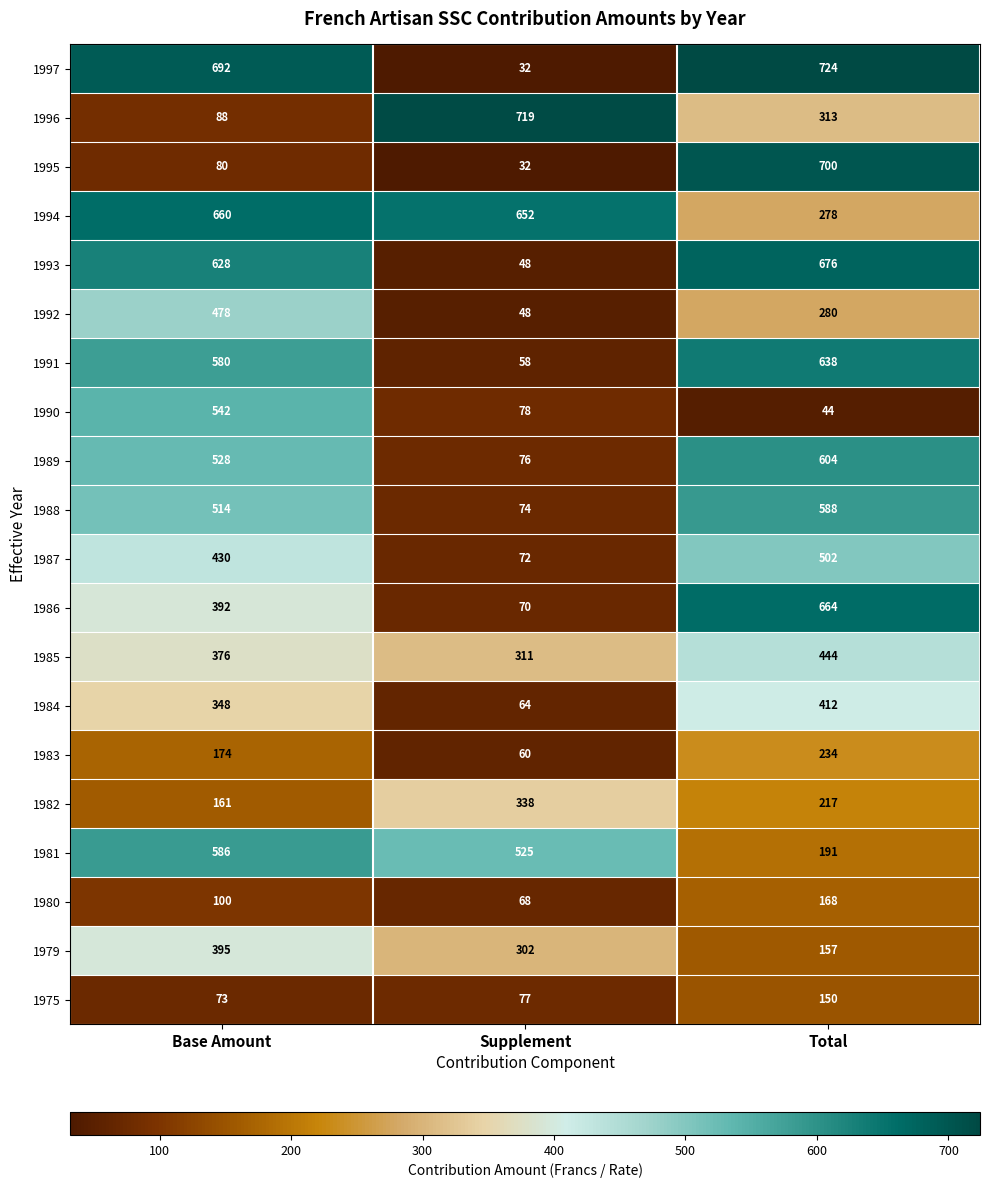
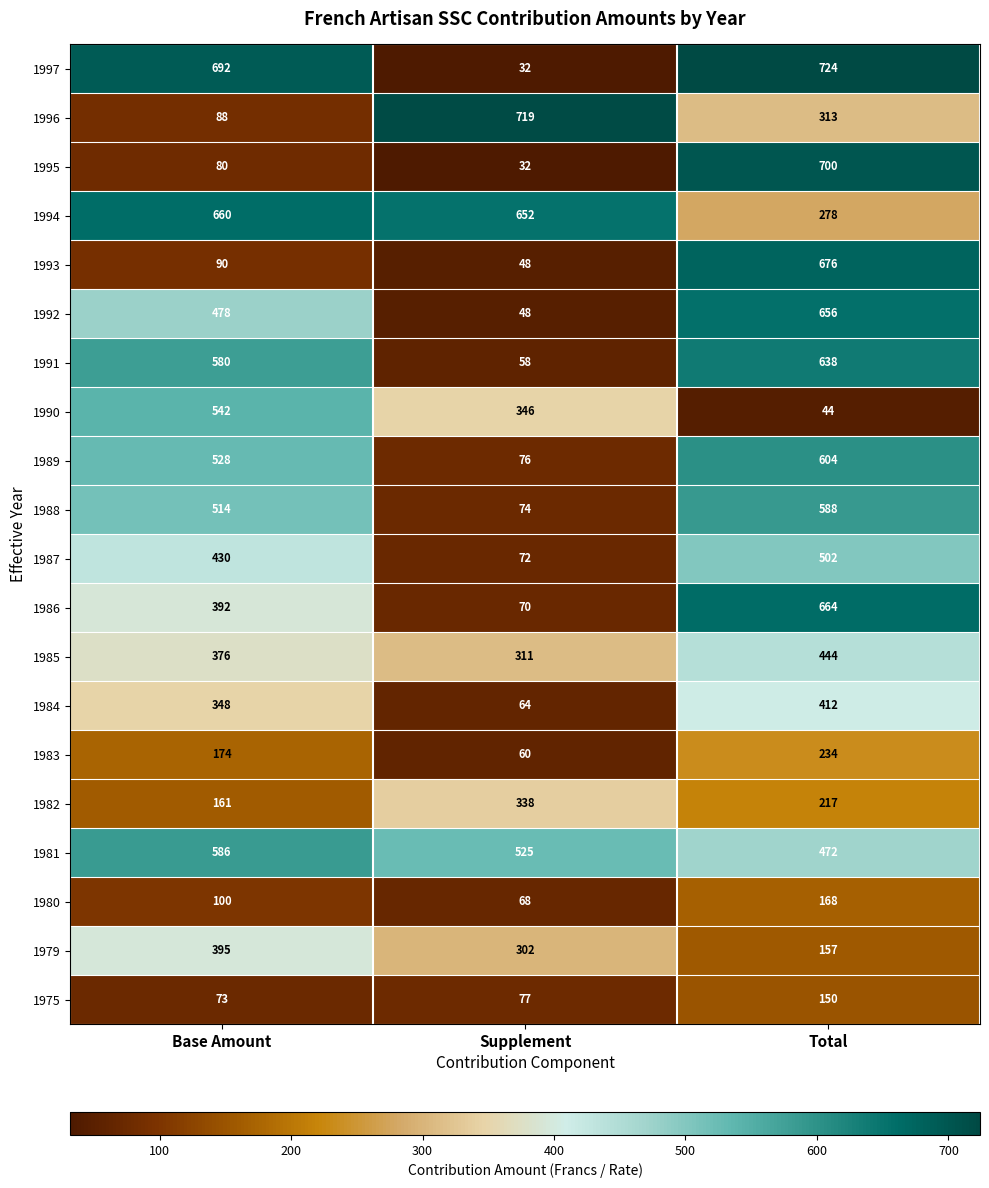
  {
    "1997": {
      "Base Amount": 692,
      "Supplement": 32,
      "Total": 724
    },
    "1996": {
      "Base Amount": 88,
      "Supplement": 719,
      "Total": 313
    },
    "1995": {
      "Base Amount": 80,
      "Supplement": 32,
      "Total": 700
    },
    "1994": {
      "Base Amount": 660,
      "Supplement": 652,
      "Total": 278
    },
    "1993": {
-     "Base Amount": 628,
+     "Base Amount": 90,
      "Supplement": 48,
      "Total": 676
    },
    "1992": {
      "Base Amount": 478,
      "Supplement": 48,
-     "Total": 280
+     "Total": 656
    },
    "1991": {
      "Base Amount": 580,
      "Supplement": 58,
      "Total": 638
    },
    "1990": {
      "Base Amount": 542,
-     "Supplement": 78,
+     "Supplement": 346,
      "Total": 44
    },
    "1989": {
      "Base Amount": 528,
      "Supplement": 76,
      "Total": 604
    },
    "1988": {
      "Base Amount": 514,
      "Supplement": 74,
      "Total": 588
    },
    "1987": {
      "Base Amount": 430,
      "Supplement": 72,
      "Total": 502
    },
    "1986": {
      "Base Amount": 392,
      "Supplement": 70,
      "Total": 664
    },
    "1985": {
      "Base Amount": 376,
      "Supplement": 311,
      "Total": 444
    },
    "1984": {
      "Base Amount": 348,
      "Supplement": 64,
      "Total": 412
    },
    "1983": {
      "Base Amount": 174,
      "Supplement": 60,
      "Total": 234
    },
    "1982": {
      "Base Amount": 161,
      "Supplement": 338,
      "Total": 217
    },
    "1981": {
      "Base Amount": 586,
      "Supplement": 525,
-     "Total": 191
+     "Total": 472
    },
    "1980": {
      "Base Amount": 100,
      "Supplement": 68,
      "Total": 168
    },
    "1979": {
      "Base Amount": 395,
      "Supplement": 302,
      "Total": 157
    },
    "1975": {
      "Base Amount": 73,
      "Supplement": 77,
      "Total": 150
    }
  }
